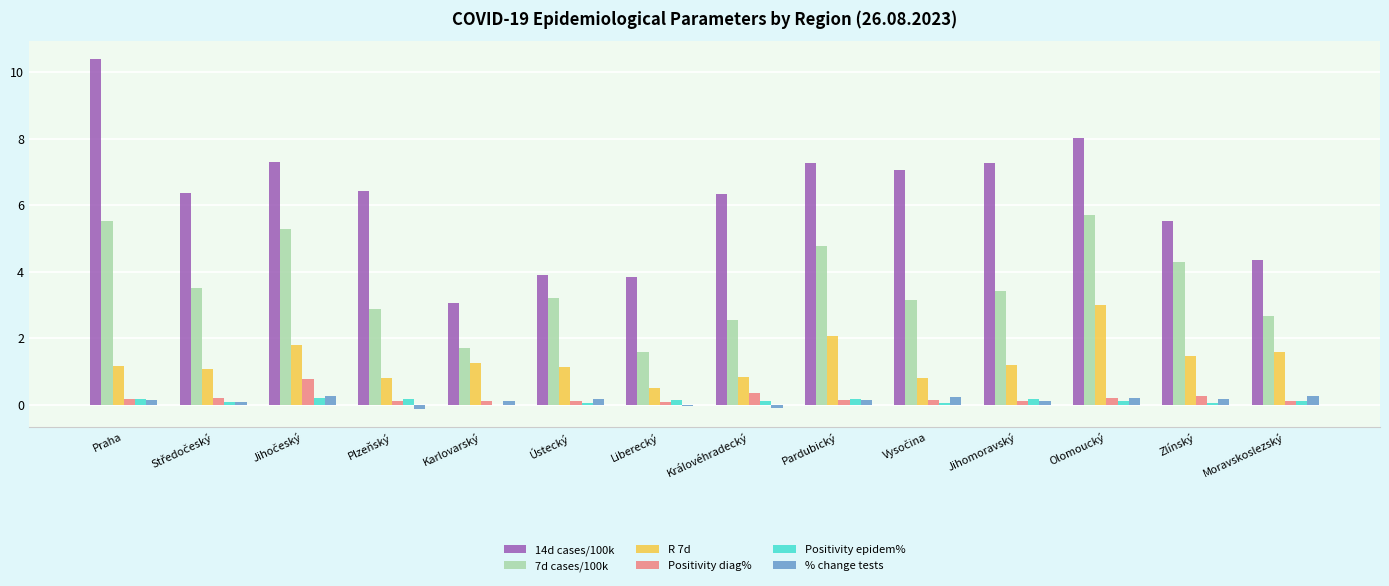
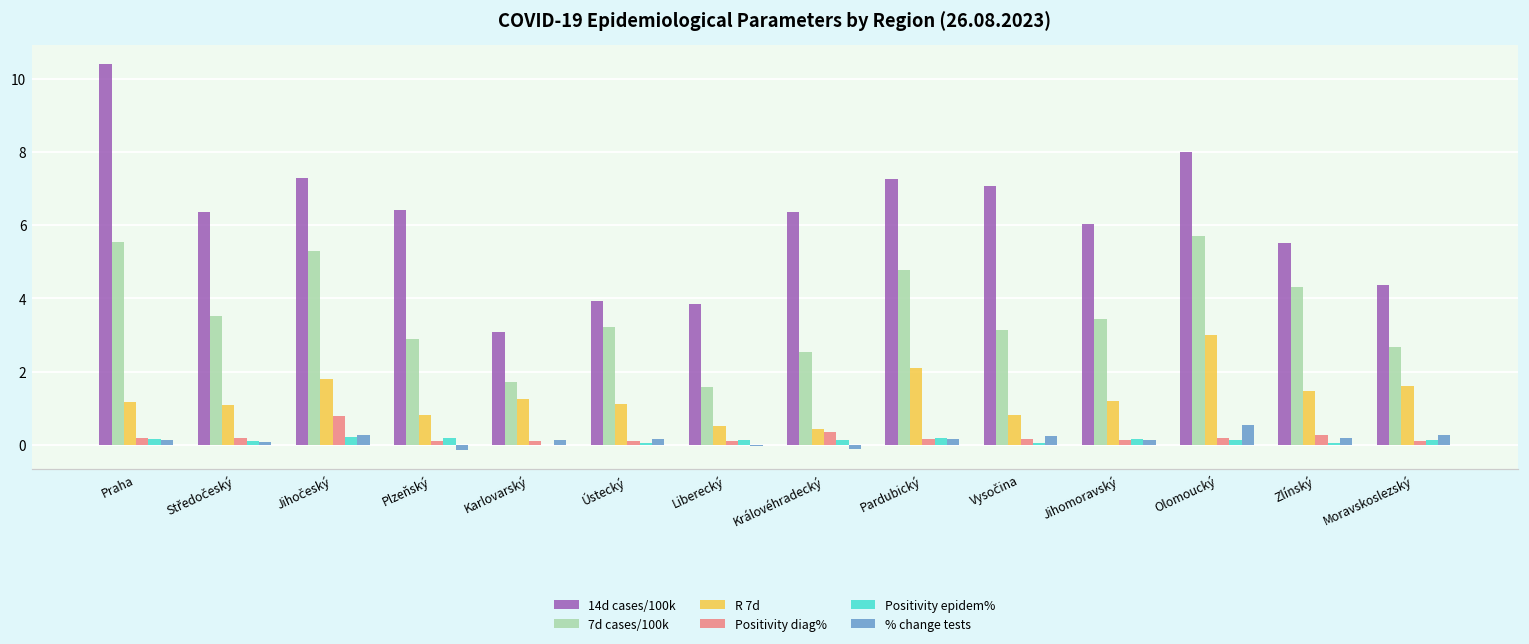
  {
    "14d cases/100k": {
      "Praha": 10.4,
      "Středočeský": 6.4,
      "Jihočeský": 7.3,
      "Plzeňský": 6.4,
      "Karlovarský": 3.1,
      "Ústecký": 3.9,
      "Liberecký": 3.8,
      "Královéhradecký": 6.4,
      "Pardubický": 7.3,
      "Vysočina": 7.1,
-     "Jihomoravský": 7.3,
+     "Jihomoravský": 6.0,
      "Olomoucký": 8.0,
      "Zlínský": 5.5,
      "Moravskoslezský": 4.4
    },
    "7d cases/100k": {
      "Praha": 5.5,
      "Středočeský": 3.5,
      "Jihočeský": 5.3,
      "Plzeňský": 2.9,
      "Karlovarský": 1.7,
      "Ústecký": 3.2,
      "Liberecký": 1.6,
      "Královéhradecký": 2.5,
      "Pardubický": 4.8,
      "Vysočina": 3.1,
      "Jihomoravský": 3.4,
      "Olomoucký": 5.7,
      "Zlínský": 4.3,
      "Moravskoslezský": 2.7
    },
    "R 7d": {
      "Praha": 1.2,
      "Středočeský": 1.1,
      "Jihočeský": 1.8,
      "Plzeňský": 0.8,
      "Karlovarský": 1.3,
      "Ústecký": 1.1,
      "Liberecký": 0.5,
-     "Královéhradecký": 0.8,
+     "Královéhradecký": 0.4,
      "Pardubický": 2.1,
      "Vysočina": 0.8,
      "Jihomoravský": 1.2,
      "Olomoucký": 3.0,
      "Zlínský": 1.5,
      "Moravskoslezský": 1.6
    },
    "Positivity diag%": {
      "Praha": 0.2,
      "Středočeský": 0.2,
      "Jihočeský": 0.8,
      "Plzeňský": 0.1,
      "Karlovarský": 0.1,
      "Ústecký": 0.1,
      "Liberecký": 0.1,
      "Královéhradecký": 0.3,
      "Pardubický": 0.1,
      "Vysočina": 0.2,
      "Jihomoravský": 0.1,
      "Olomoucký": 0.2,
      "Zlínský": 0.3,
      "Moravskoslezský": 0.1
    },
    "Positivity epidem%": {
      "Praha": 0.2,
      "Středočeský": 0.1,
      "Jihočeský": 0.2,
      "Plzeňský": 0.2,
      "Karlovarský": 0.0,
      "Liberecký": 0.1,
      "Královéhradecký": 0.1,
      "Pardubický": 0.2,
      "Jihomoravský": 0.2,
      "Olomoucký": 0.1,
      "Moravskoslezský": 0.1
    },
    "% change tests": {
      "Praha": 0.1,
      "Jihočeský": 0.3,
      "Plzeňský": -0.1,
      "Karlovarský": 0.1,
      "Ústecký": 0.2,
      "Královéhradecký": -0.1,
      "Pardubický": 0.1,
      "Vysočina": 0.2,
      "Jihomoravský": 0.1,
-     "Olomoucký": 0.2,
+     "Olomoucký": 0.5,
      "Zlínský": 0.2,
      "Moravskoslezský": 0.3
    }
  }
